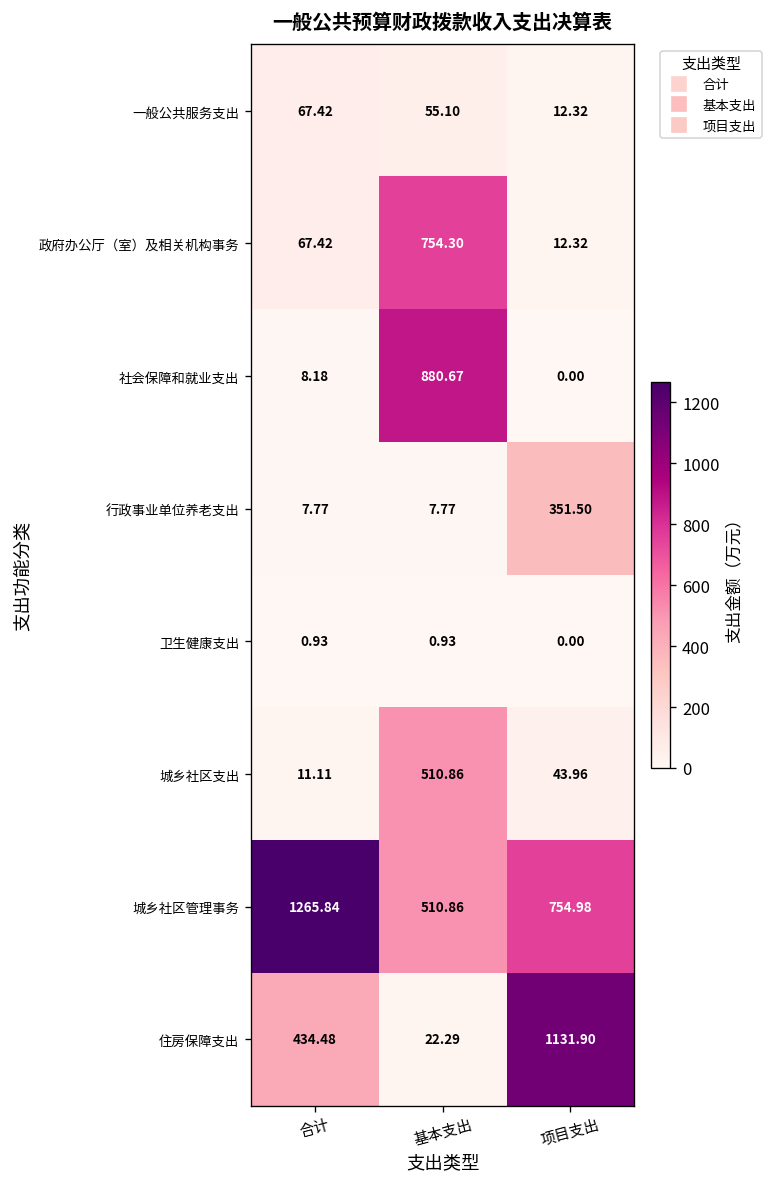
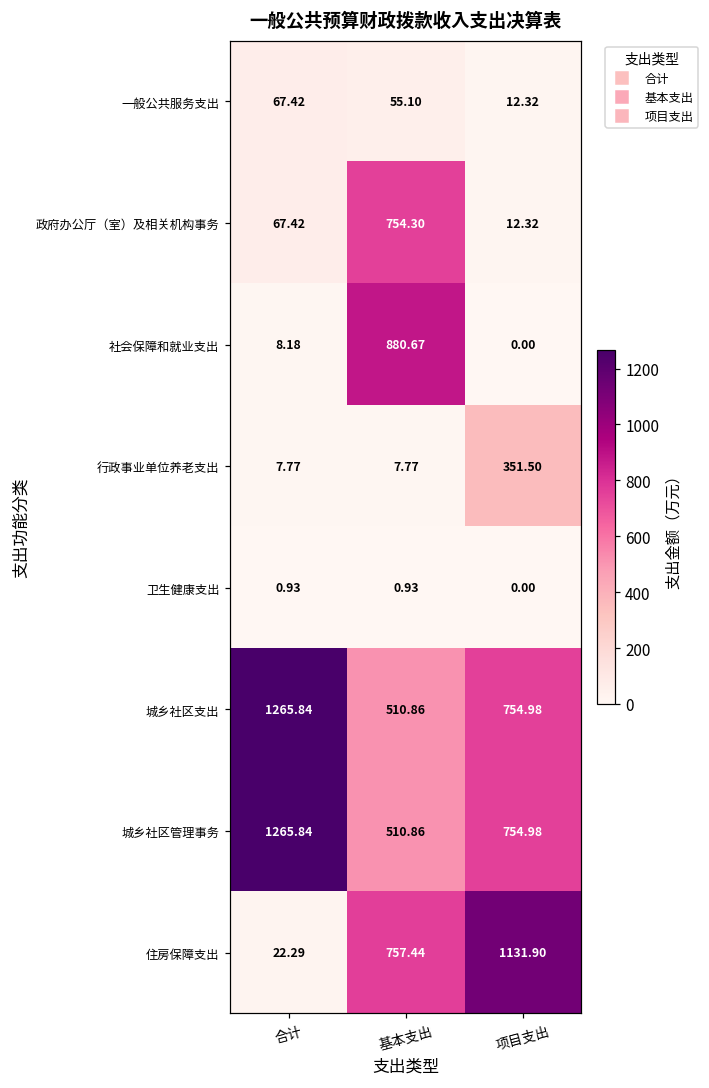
  {
    "一般公共服务支出": {
      "合计": 67.42,
      "基本支出": 55.10,
      "项目支出": 12.32
    },
    "政府办公厅（室）及相关机构事务": {
      "合计": 67.42,
      "基本支出": 754.30,
      "项目支出": 12.32
    },
    "社会保障和就业支出": {
      "合计": 8.18,
      "基本支出": 880.67,
      "项目支出": 0.00
    },
    "行政事业单位养老支出": {
      "合计": 7.77,
      "基本支出": 7.77,
      "项目支出": 351.50
    },
    "卫生健康支出": {
      "合计": 0.93,
      "基本支出": 0.93,
      "项目支出": 0.00
    },
    "城乡社区支出": {
-     "合计": 11.11,
+     "合计": 1265.84,
      "基本支出": 510.86,
-     "项目支出": 43.96
+     "项目支出": 754.98
    },
    "城乡社区管理事务": {
      "合计": 1265.84,
      "基本支出": 510.86,
      "项目支出": 754.98
    },
    "住房保障支出": {
-     "合计": 434.48,
-     "基本支出": 22.29,
+     "合计": 22.29,
+     "基本支出": 757.44,
      "项目支出": 1131.90
    }
  }
